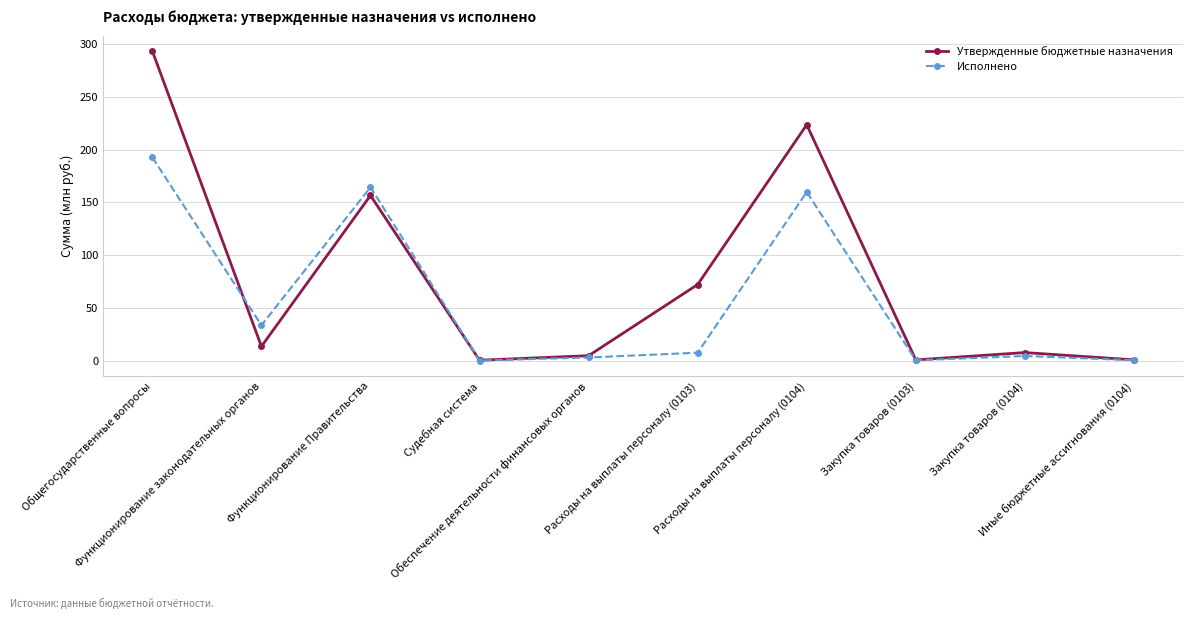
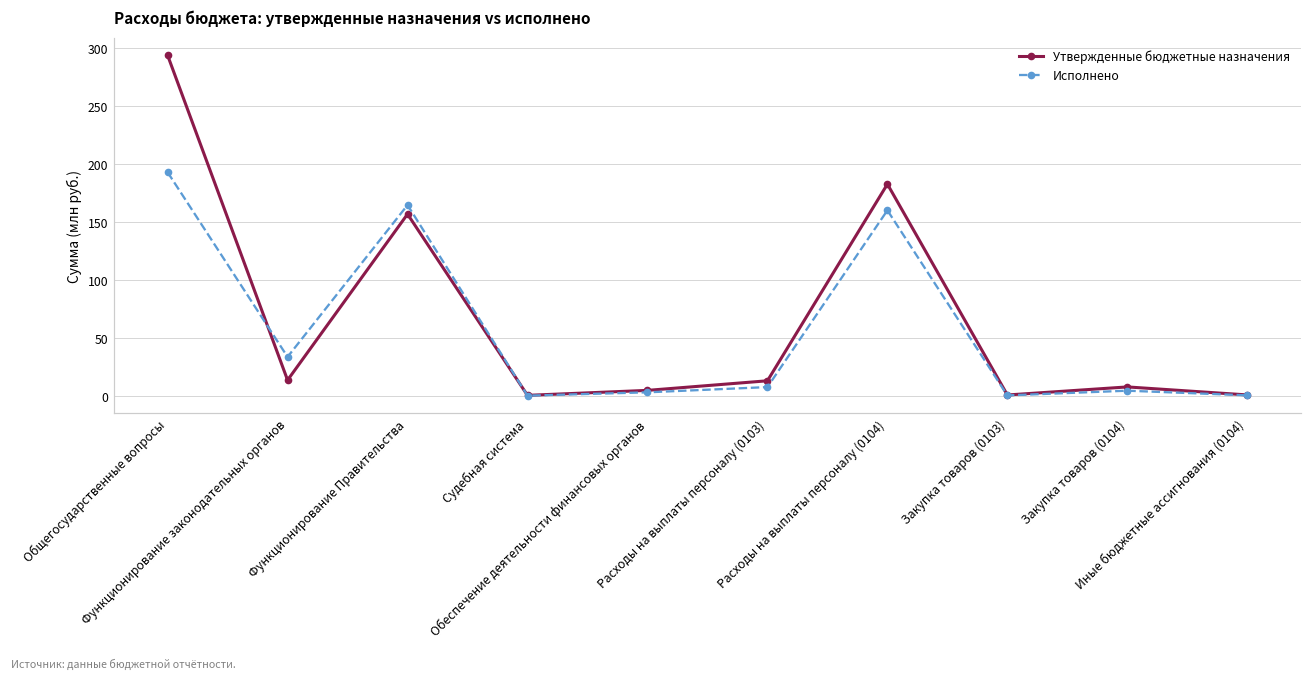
  {
    "Утвержденные бюджетные назначения": {
      "Общегосударственные вопросы": 294,
      "Функционирование законодательных органов": 13,
      "Функционирование Правительства": 157,
-     "Расходы на выплаты персоналу (0103)": 72,
-     "Расходы на выплаты персоналу (0104)": 224,
+     "Расходы на выплаты персоналу (0103)": 13,
+     "Расходы на выплаты персоналу (0104)": 182,
      "Закупка товаров (0104)": 8
    },
    "Исполнено": {
      "Общегосударственные вопросы": 193,
      "Функционирование законодательных органов": 33,
      "Функционирование Правительства": 164,
      "Расходы на выплаты персоналу (0103)": 7,
      "Расходы на выплаты персоналу (0104)": 160,
      "Закупка товаров (0104)": 4
    }
  }
